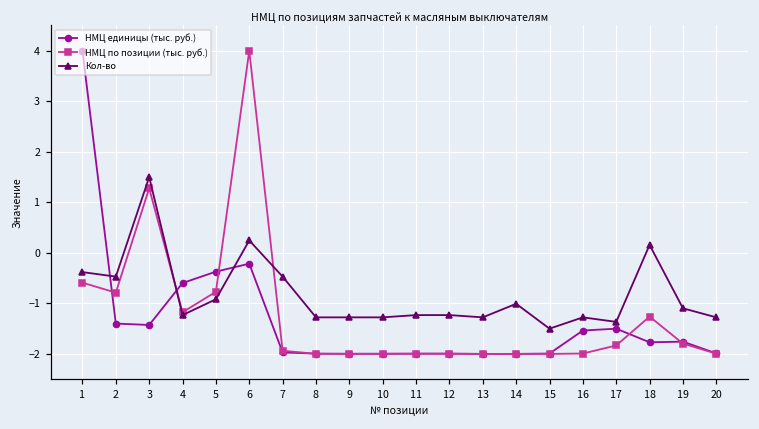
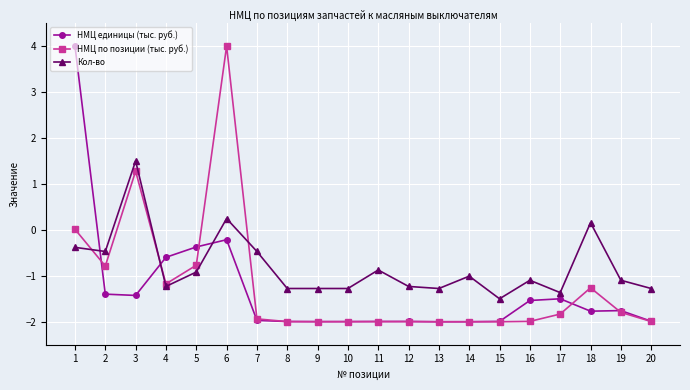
  {
    "НМЦ единицы (тыс. руб.)": {
      "2": -1.4,
      "3": -1.4,
      "4": -0.6,
      "5": -0.4,
      "6": -0.2,
      "16": -1.5,
      "17": -1.5,
      "18": -1.8
    },
    "НМЦ по позиции (тыс. руб.)": {
-     "1": -0.6,
+     "1": 0.0,
      "2": -0.8,
      "3": 1.3,
      "5": -0.8,
      "6": 4.0,
      "16": -2.0,
      "17": -1.8,
      "18": -1.3
    },
    "Кол-во": {
      "1": -0.4,
      "2": -0.5,
      "3": 1.5,
      "5": -0.9,
      "6": 0.2,
      "7": -0.5,
      "8": -1.3,
      "9": -1.3,
      "10": -1.3,
-     "11": -1.2,
+     "11": -0.9,
      "12": -1.2,
      "13": -1.3,
      "14": -1.0,
      "15": -1.5,
-     "16": -1.3,
+     "16": -1.1,
      "17": -1.4,
      "18": 0.2,
      "19": -1.1,
      "20": -1.3
    }
  }
